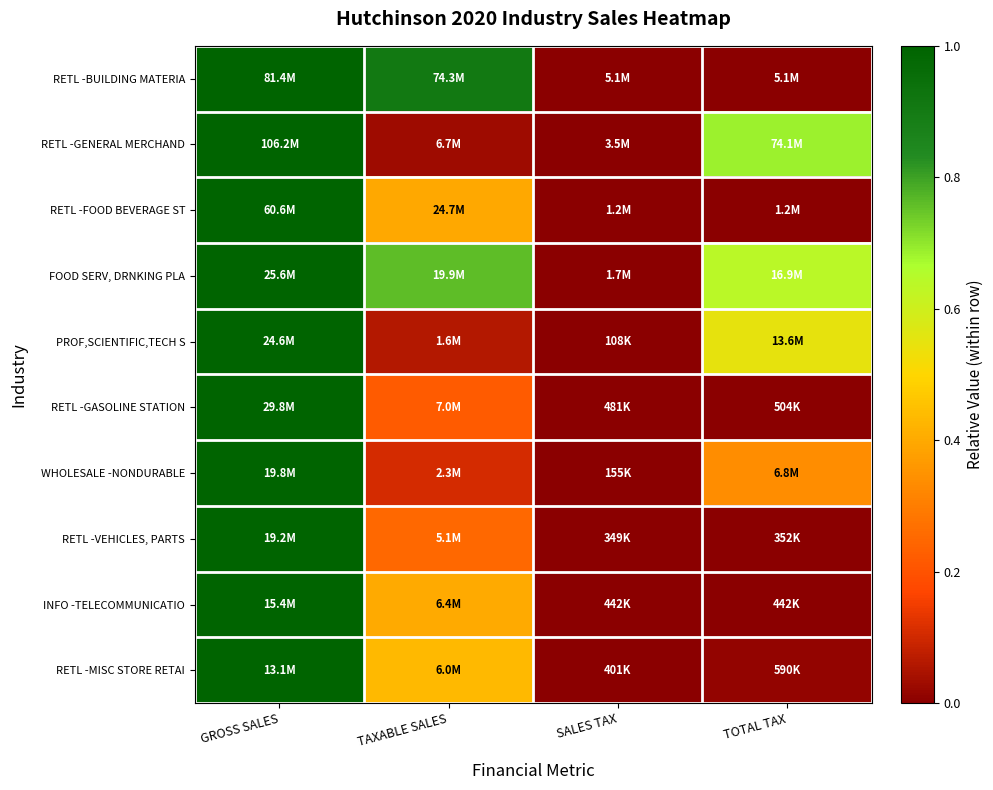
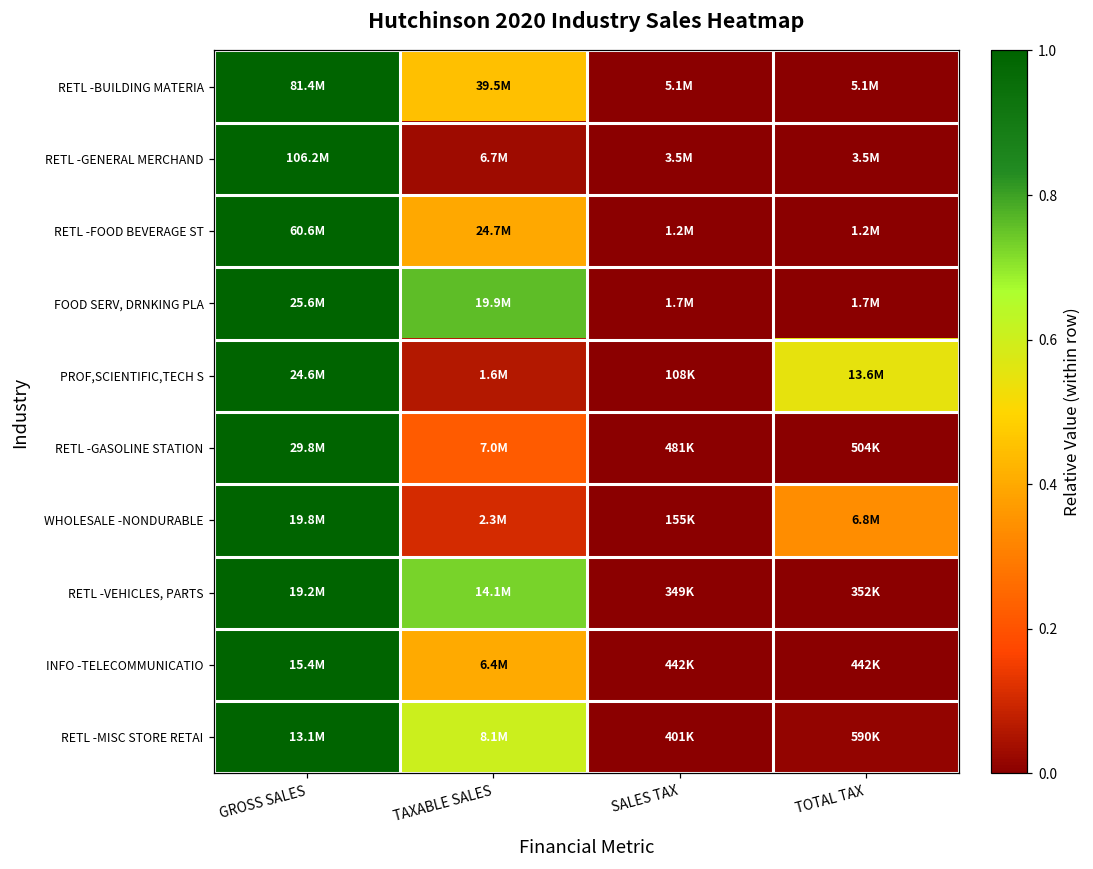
  {
    "RETL -BUILDING MATERIA": {
      "GROSS SALES": "81.4M",
-     "TAXABLE SALES": "74.3M",
+     "TAXABLE SALES": "39.5M",
      "SALES TAX": "5.1M",
      "TOTAL TAX": "5.1M"
    },
    "RETL -GENERAL MERCHAND": {
      "GROSS SALES": "106.2M",
      "TAXABLE SALES": "6.7M",
      "SALES TAX": "3.5M",
-     "TOTAL TAX": "74.1M"
+     "TOTAL TAX": "3.5M"
    },
    "RETL -FOOD BEVERAGE ST": {
      "GROSS SALES": "60.6M",
      "TAXABLE SALES": "24.7M",
      "SALES TAX": "1.2M",
      "TOTAL TAX": "1.2M"
    },
    "FOOD SERV, DRNKING PLA": {
      "GROSS SALES": "25.6M",
      "TAXABLE SALES": "19.9M",
      "SALES TAX": "1.7M",
-     "TOTAL TAX": "16.9M"
+     "TOTAL TAX": "1.7M"
    },
    "PROF,SCIENTIFIC,TECH S": {
      "GROSS SALES": "24.6M",
      "TAXABLE SALES": "1.6M",
      "SALES TAX": "108K",
      "TOTAL TAX": "13.6M"
    },
    "RETL -GASOLINE STATION": {
      "GROSS SALES": "29.8M",
      "TAXABLE SALES": "7.0M",
      "SALES TAX": "481K",
      "TOTAL TAX": "504K"
    },
    "WHOLESALE -NONDURABLE": {
      "GROSS SALES": "19.8M",
      "TAXABLE SALES": "2.3M",
      "SALES TAX": "155K",
      "TOTAL TAX": "6.8M"
    },
    "RETL -VEHICLES, PARTS": {
      "GROSS SALES": "19.2M",
-     "TAXABLE SALES": "5.1M",
+     "TAXABLE SALES": "14.1M",
      "SALES TAX": "349K",
      "TOTAL TAX": "352K"
    },
    "INFO -TELECOMMUNICATIO": {
      "GROSS SALES": "15.4M",
      "TAXABLE SALES": "6.4M",
      "SALES TAX": "442K",
      "TOTAL TAX": "442K"
    },
    "RETL -MISC STORE RETAI": {
      "GROSS SALES": "13.1M",
-     "TAXABLE SALES": "6.0M",
+     "TAXABLE SALES": "8.1M",
      "SALES TAX": "401K",
      "TOTAL TAX": "590K"
    }
  }
